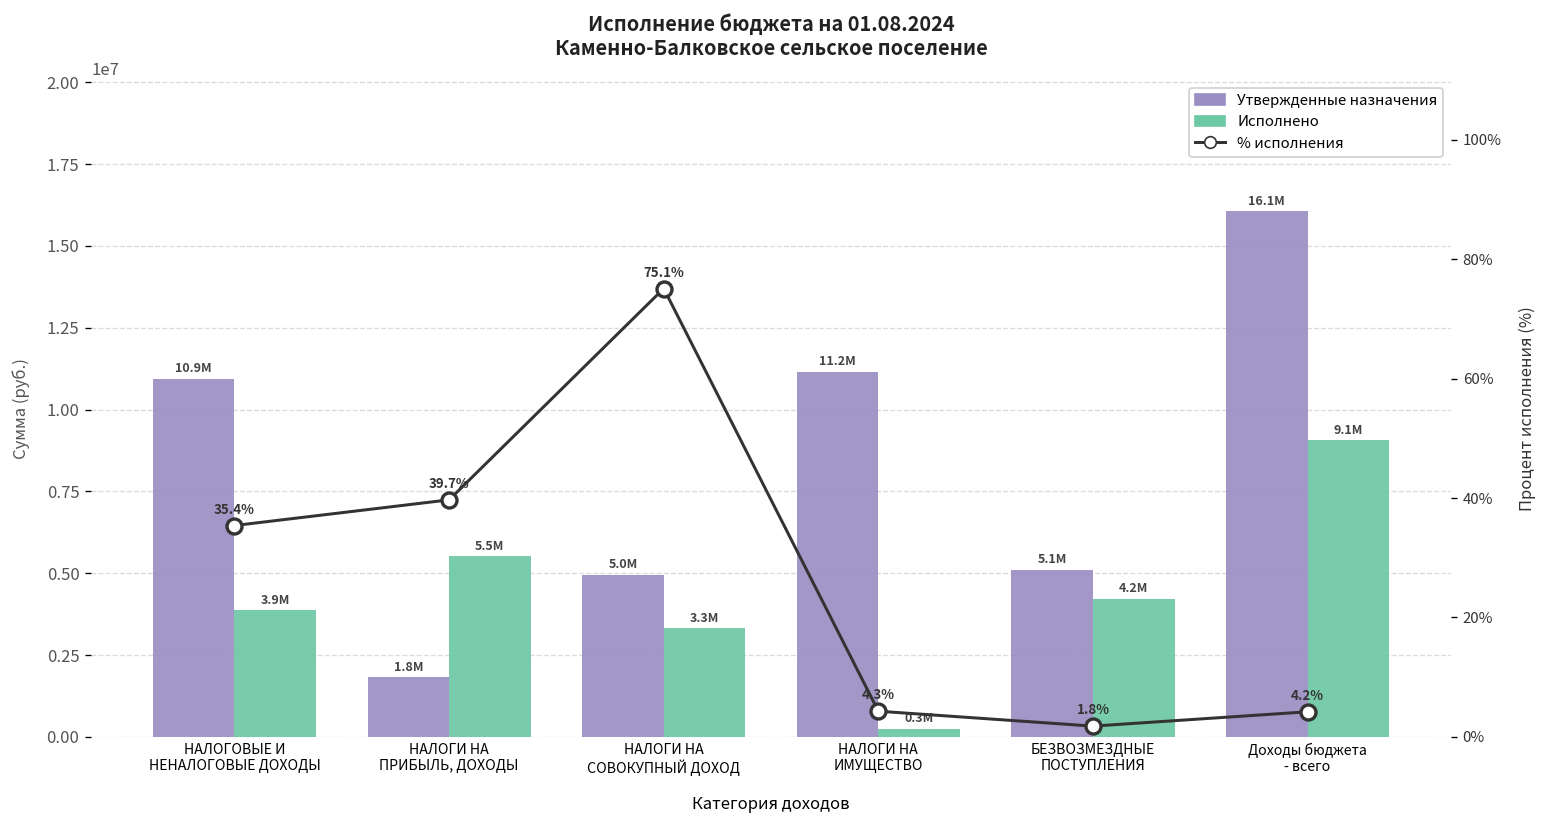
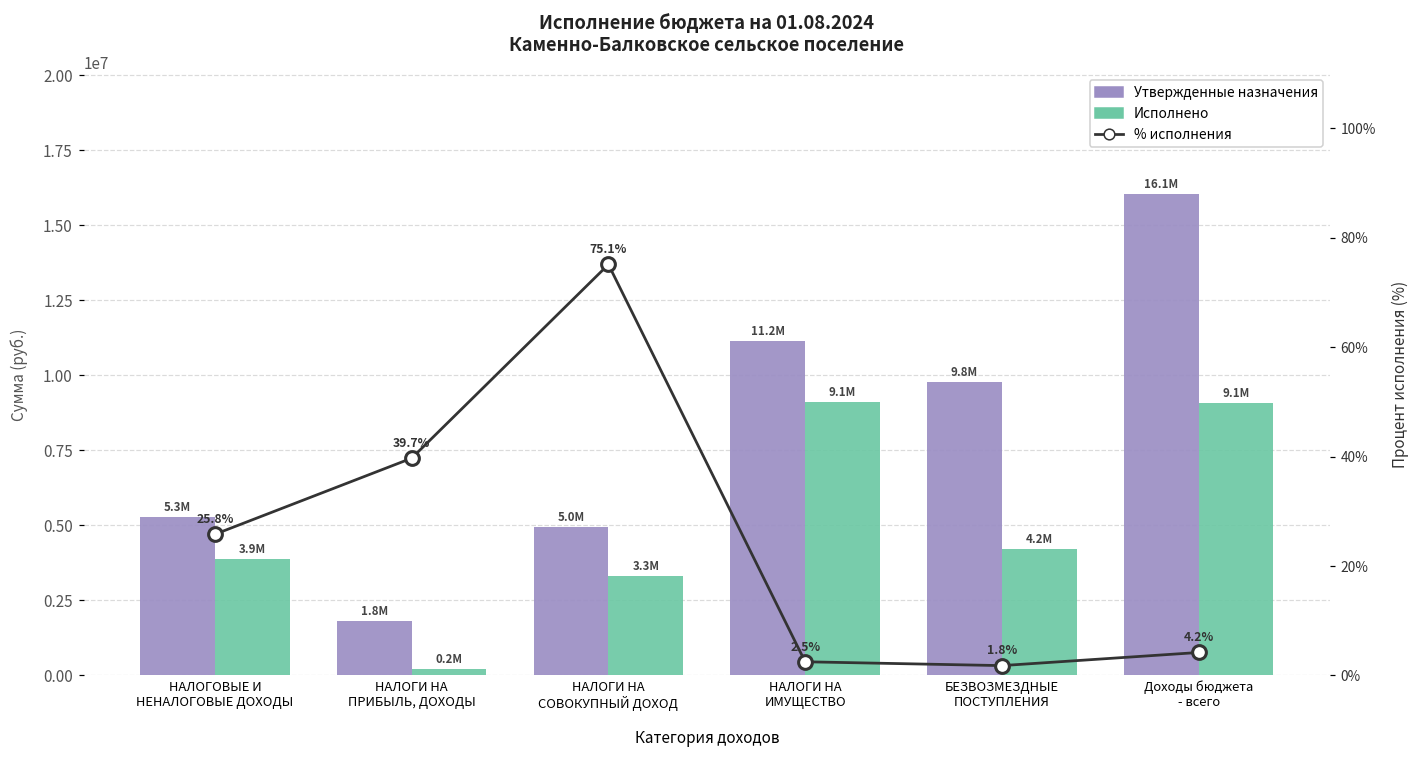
  {
    "Утвержденные назначения": {
-     "НАЛОГОВЫЕ И НЕНАЛОГОВЫЕ ДОХОДЫ": "10.9M",
+     "НАЛОГОВЫЕ И НЕНАЛОГОВЫЕ ДОХОДЫ": "5.3M",
      "НАЛОГИ НА ПРИБЫЛЬ, ДОХОДЫ": "1.8M",
      "НАЛОГИ НА СОВОКУПНЫЙ ДОХОД": "5.0M",
      "НАЛОГИ НА ИМУЩЕСТВО": "11.2M",
-     "БЕЗВОЗМЕЗДНЫЕ ПОСТУПЛЕНИЯ": "5.1M",
+     "БЕЗВОЗМЕЗДНЫЕ ПОСТУПЛЕНИЯ": "9.8M",
      "Доходы бюджета - всего": "16.1M"
    },
    "Исполнено": {
      "НАЛОГОВЫЕ И НЕНАЛОГОВЫЕ ДОХОДЫ": "3.9M",
-     "НАЛОГИ НА ПРИБЫЛЬ, ДОХОДЫ": "5.5M",
+     "НАЛОГИ НА ПРИБЫЛЬ, ДОХОДЫ": "0.2M",
      "НАЛОГИ НА СОВОКУПНЫЙ ДОХОД": "3.3M",
-     "НАЛОГИ НА ИМУЩЕСТВО": "0.3M",
+     "НАЛОГИ НА ИМУЩЕСТВО": "9.1M",
      "БЕЗВОЗМЕЗДНЫЕ ПОСТУПЛЕНИЯ": "4.2M",
      "Доходы бюджета - всего": "9.1M"
    },
    "% исполнения": {
-     "НАЛОГОВЫЕ И НЕНАЛОГОВЫЕ ДОХОДЫ": "35.4%",
+     "НАЛОГОВЫЕ И НЕНАЛОГОВЫЕ ДОХОДЫ": "25.8%",
      "НАЛОГИ НА ПРИБЫЛЬ, ДОХОДЫ": "39.7%",
      "НАЛОГИ НА СОВОКУПНЫЙ ДОХОД": "75.1%",
-     "НАЛОГИ НА ИМУЩЕСТВО": "4.3%",
+     "НАЛОГИ НА ИМУЩЕСТВО": "2.5%",
      "БЕЗВОЗМЕЗДНЫЕ ПОСТУПЛЕНИЯ": "1.8%",
      "Доходы бюджета - всего": "4.2%"
    }
  }
